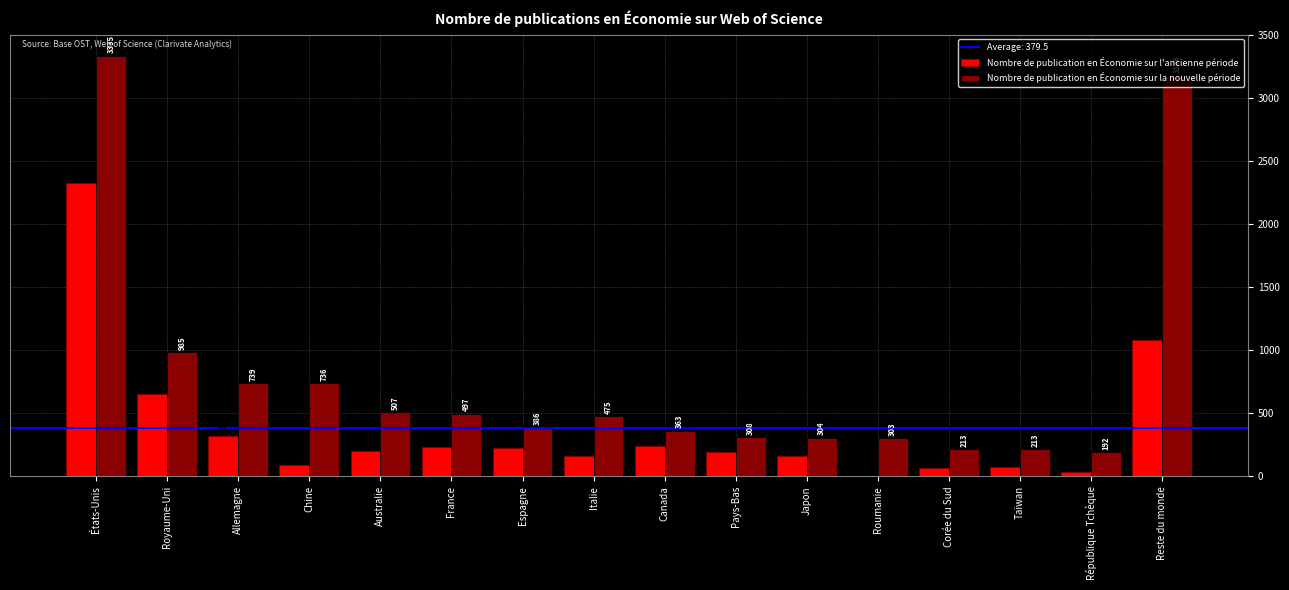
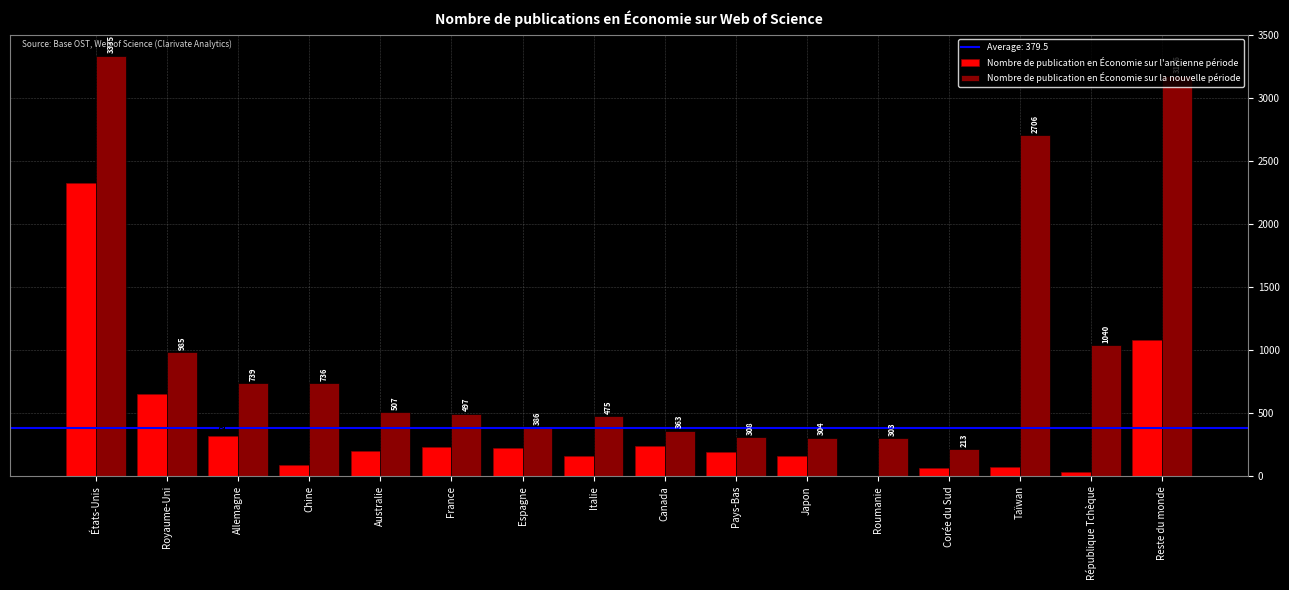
  {
    "Nombre de publication en Économie sur l'ancienne période": {
      "États-Unis": 2330,
      "Royaume-Uni": 650,
      "Allemagne": 320,
      "Chine": 90,
      "Australie": 200,
      "France": 230,
      "Espagne": 220,
      "Italie": 160,
      "Canada": 240,
      "Pays-Bas": 190,
      "Japon": 160,
      "Corée du Sud": 70,
      "Taïwan": 70,
      "République Tchèque": 40,
      "Reste du monde": 1080
    },
    "Nombre de publication en Économie sur la nouvelle période": {
      "Royaume-Uni": 985,
      "Allemagne": 739,
      "Chine": 736,
      "Australie": 507,
      "France": 497,
      "Espagne": 386,
      "Italie": 475,
      "Canada": 363,
      "Pays-Bas": 308,
      "Japon": 304,
      "Roumanie": 303,
      "Corée du Sud": 213,
-     "Taïwan": 213,
-     "République Tchèque": 192
+     "Taïwan": 2706,
+     "République Tchèque": 1040
    }
  }
